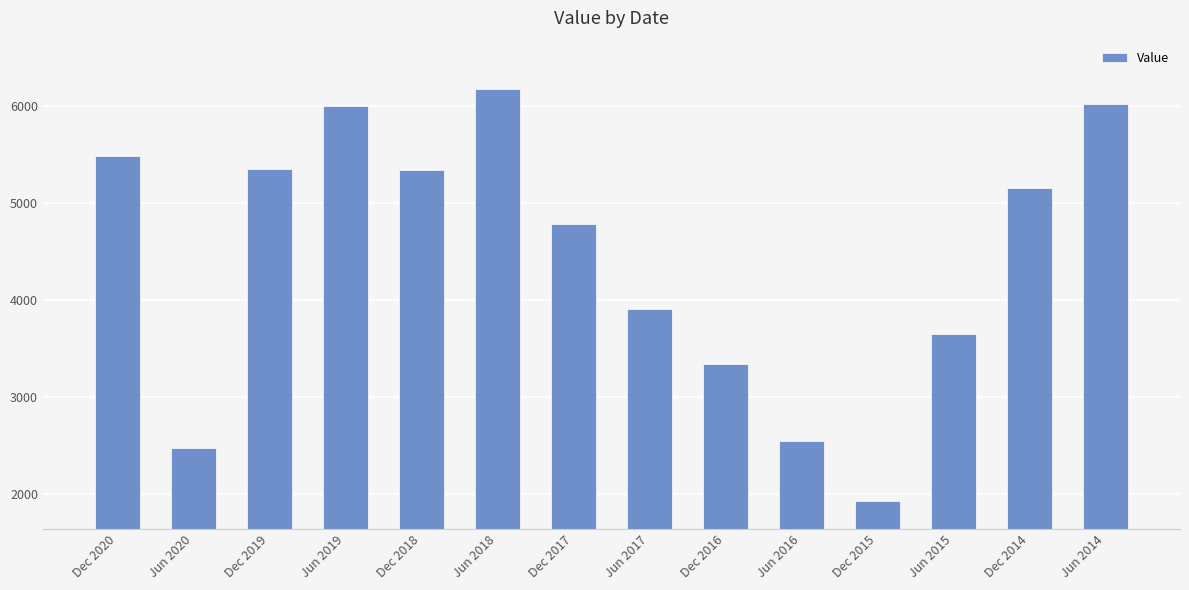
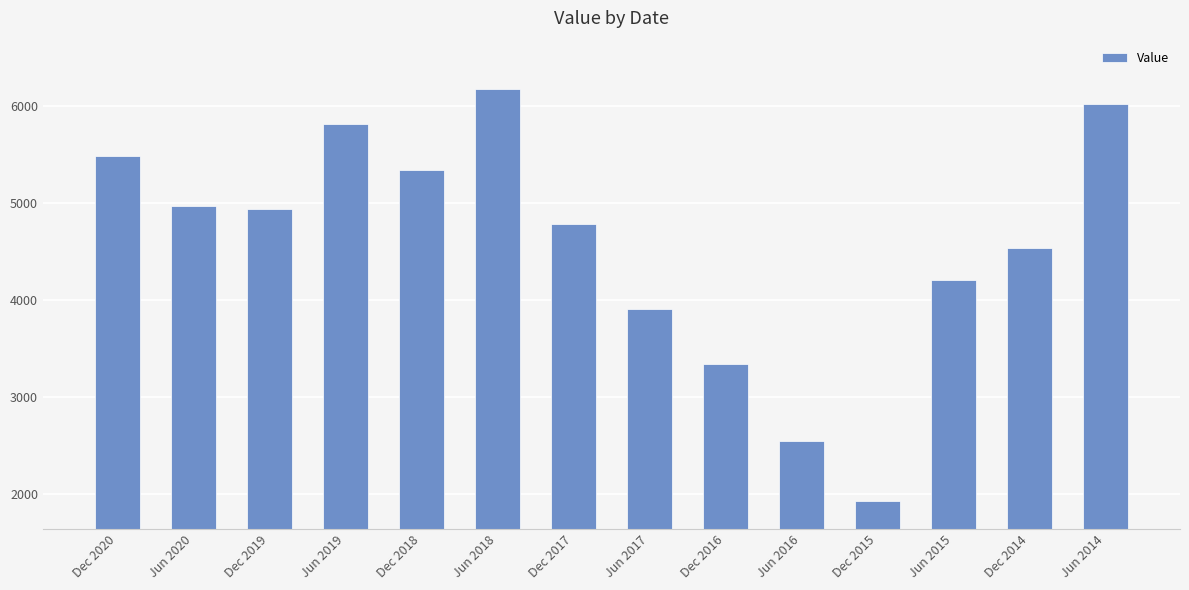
  {
    "Dec 2020": 5500,
-   "Jun 2020": 2500,
-   "Dec 2019": 5300,
-   "Jun 2019": 6000,
+   "Jun 2020": 5000,
+   "Dec 2019": 4900,
+   "Jun 2019": 5800,
    "Dec 2018": 5300,
    "Jun 2018": 6200,
    "Dec 2017": 4800,
    "Jun 2017": 3900,
    "Dec 2016": 3300,
    "Jun 2016": 2500,
    "Dec 2015": 1900,
-   "Jun 2015": 3700,
-   "Dec 2014": 5200,
+   "Jun 2015": 4200,
+   "Dec 2014": 4500,
    "Jun 2014": 6000
  }
